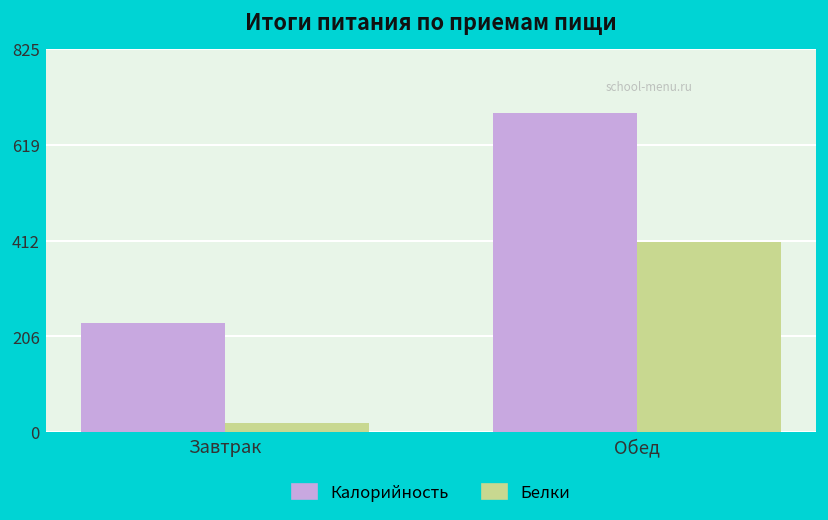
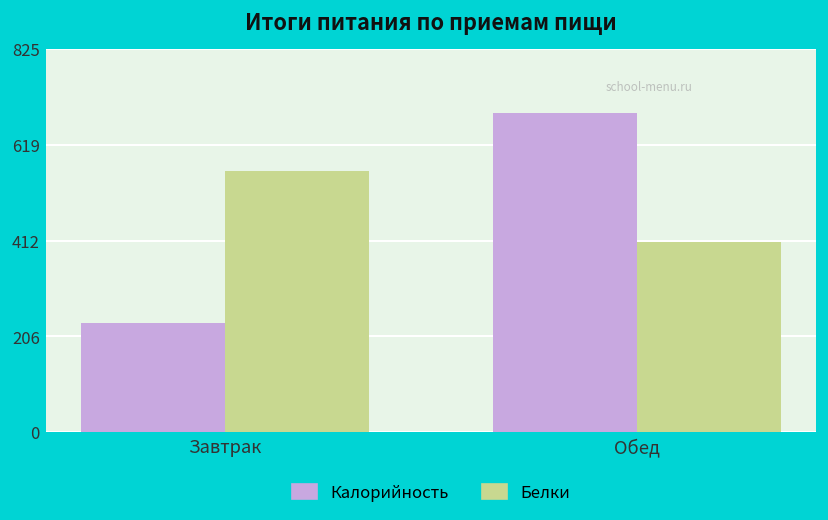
  {
    "Калорийность": {
      "Завтрак": 240,
      "Обед": 690
    },
    "Белки": {
-     "Завтрак": 20,
+     "Завтрак": 560,
      "Обед": 410
    }
  }
